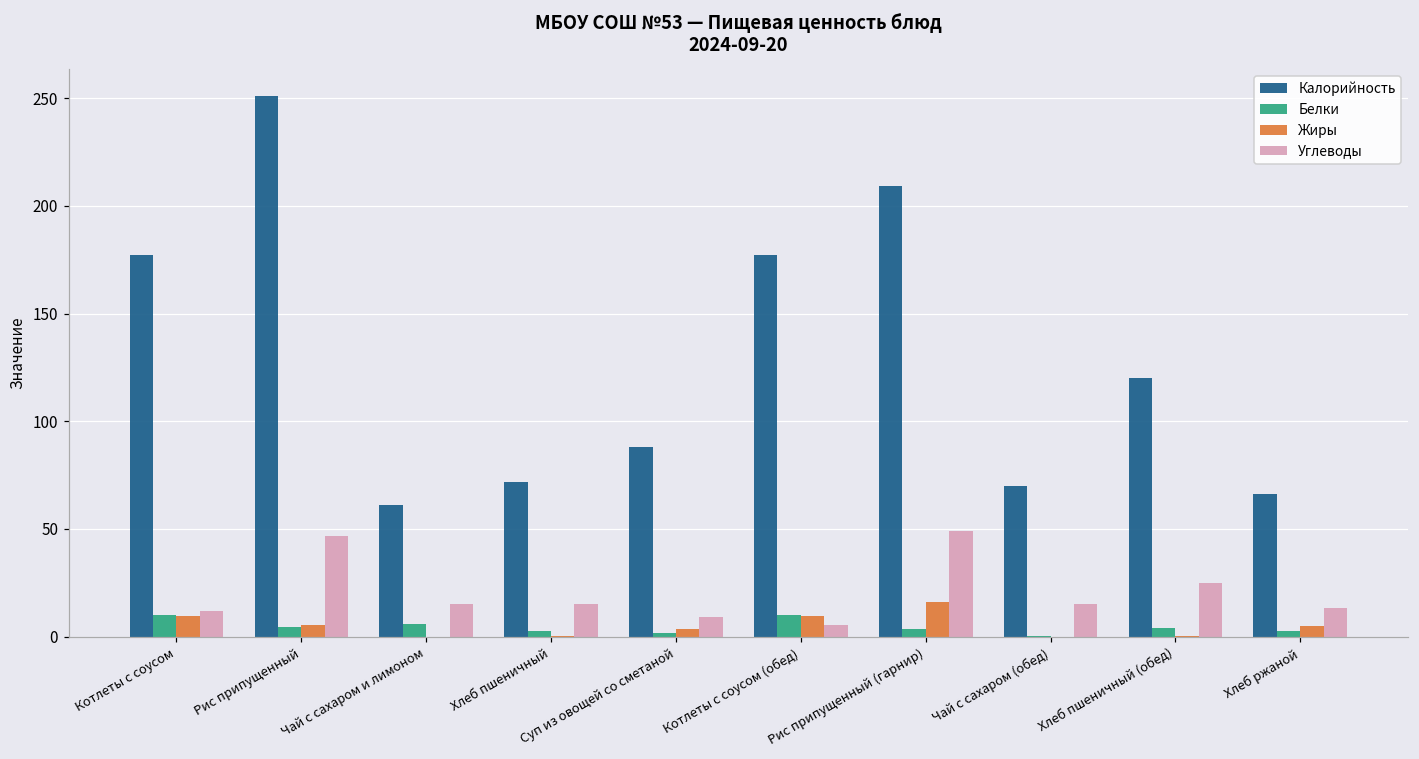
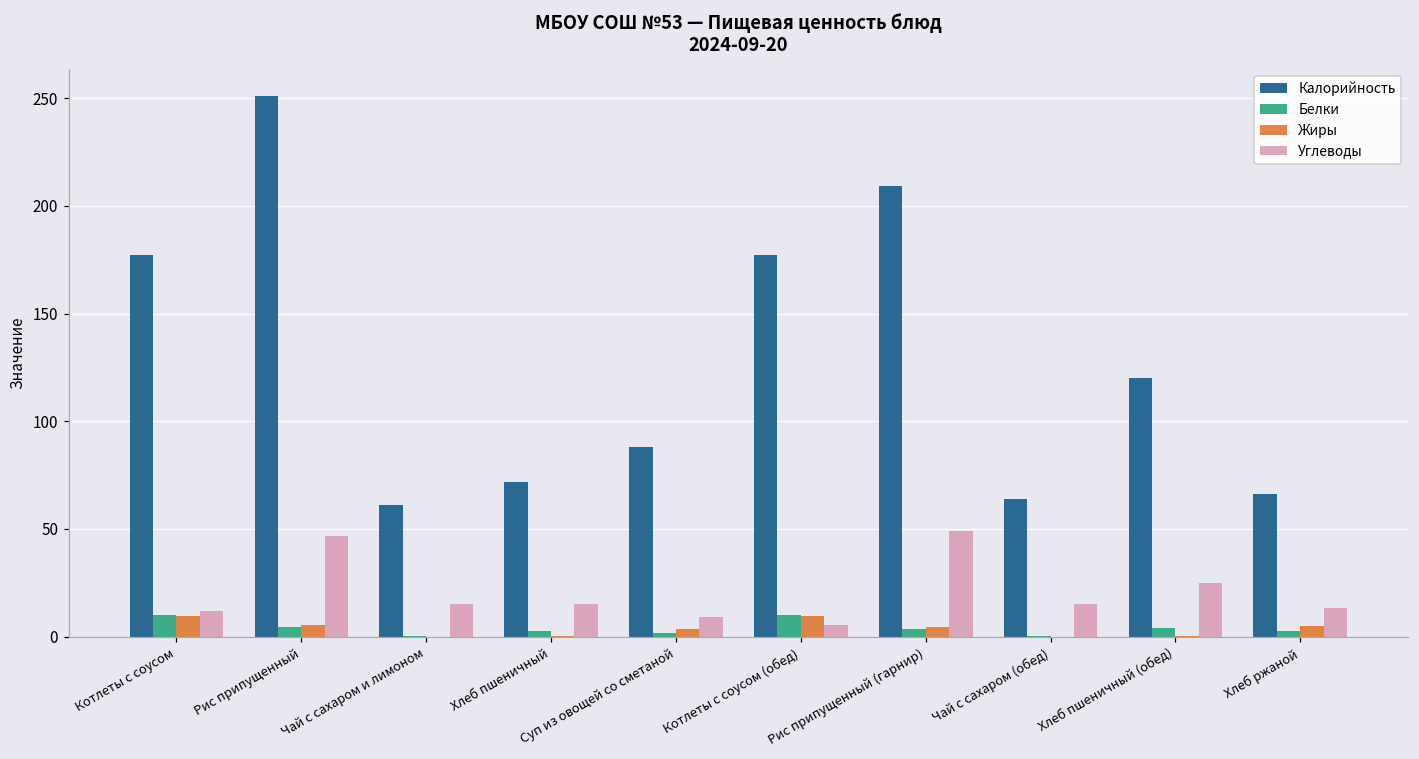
  {
    "Калорийность": {
      "Котлеты с соусом": 177,
      "Рис припущенный": 251,
      "Чай с сахаром и лимоном": 61,
      "Хлеб пшеничный": 72,
      "Суп из овощей со сметаной": 88,
      "Котлеты с соусом (обед)": 177,
      "Рис припущенный (гарнир)": 209,
-     "Чай с сахаром (обед)": 70,
+     "Чай с сахаром (обед)": 64,
      "Хлеб пшеничный (обед)": 120,
      "Хлеб ржаной": 66
    },
    "Белки": {
      "Котлеты с соусом": 10,
      "Рис припущенный": 4,
-     "Чай с сахаром и лимоном": 6,
+     "Чай с сахаром и лимоном": 0,
      "Хлеб пшеничный": 2,
      "Суп из овощей со сметаной": 2,
      "Котлеты с соусом (обед)": 10,
      "Рис припущенный (гарнир)": 4,
      "Хлеб пшеничный (обед)": 4,
      "Хлеб ржаной": 2
    },
    "Жиры": {
      "Котлеты с соусом": 10,
      "Рис припущенный": 5,
      "Суп из овощей со сметаной": 4,
      "Котлеты с соусом (обед)": 10,
-     "Рис припущенный (гарнир)": 16,
+     "Рис припущенный (гарнир)": 4,
      "Хлеб ржаной": 5
    },
    "Углеводы": {
      "Котлеты с соусом": 12,
      "Рис припущенный": 47,
      "Чай с сахаром и лимоном": 15,
      "Хлеб пшеничный": 15,
      "Суп из овощей со сметаной": 9,
      "Котлеты с соусом (обед)": 5,
      "Рис припущенный (гарнир)": 49,
      "Чай с сахаром (обед)": 15,
      "Хлеб пшеничный (обед)": 25,
      "Хлеб ржаной": 14
    }
  }
